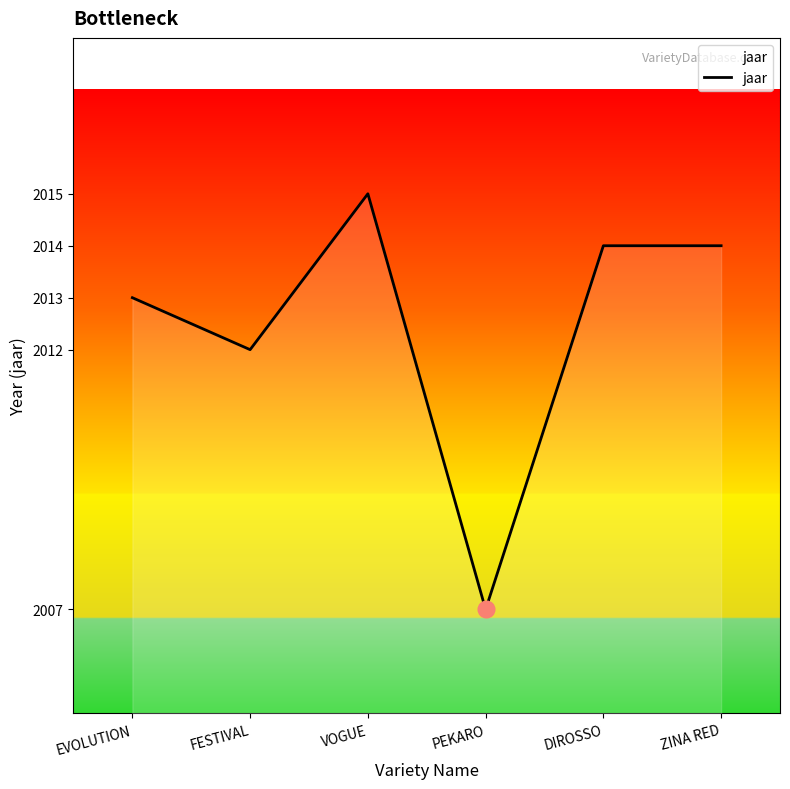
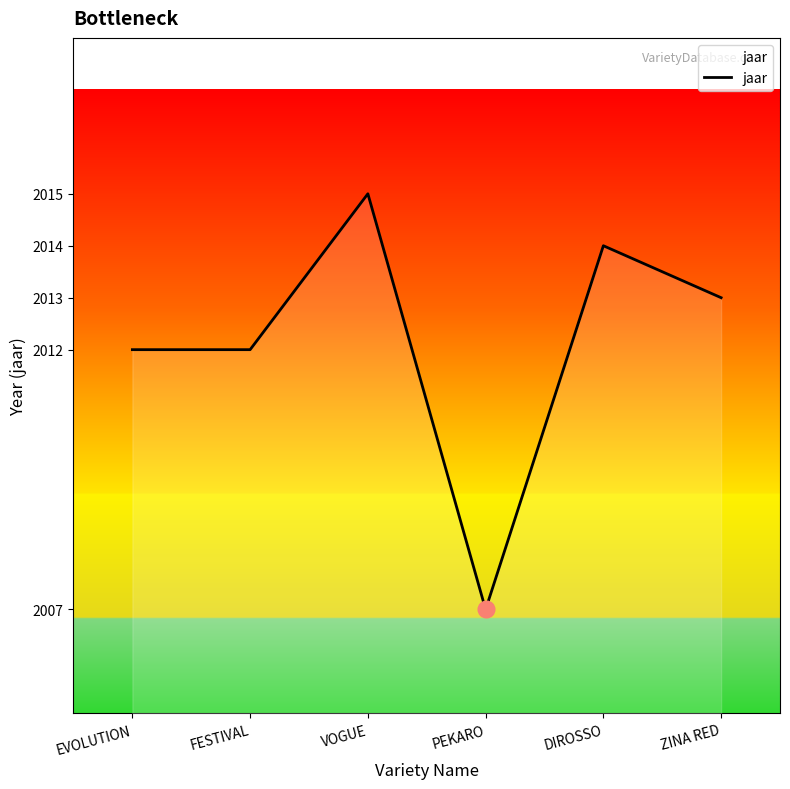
  {
    "jaar": {
-     "EVOLUTION": 2013,
+     "EVOLUTION": 2012,
      "FESTIVAL": 2012,
      "VOGUE": 2015,
      "DIROSSO": 2014,
-     "ZINA RED": 2014
+     "ZINA RED": 2013
    }
  }
